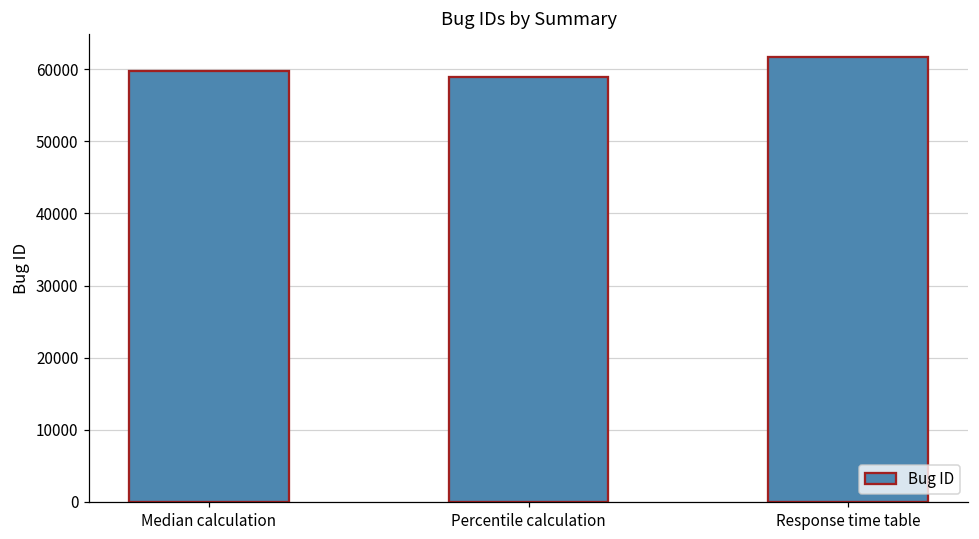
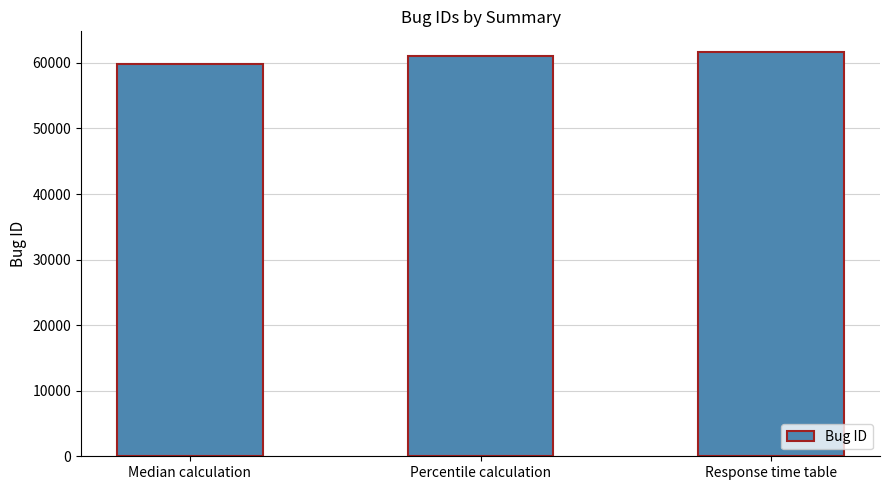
  {
    "Median calculation": 60000,
-   "Percentile calculation": 59000,
+   "Percentile calculation": 61000,
    "Response time table": 62000
  }
